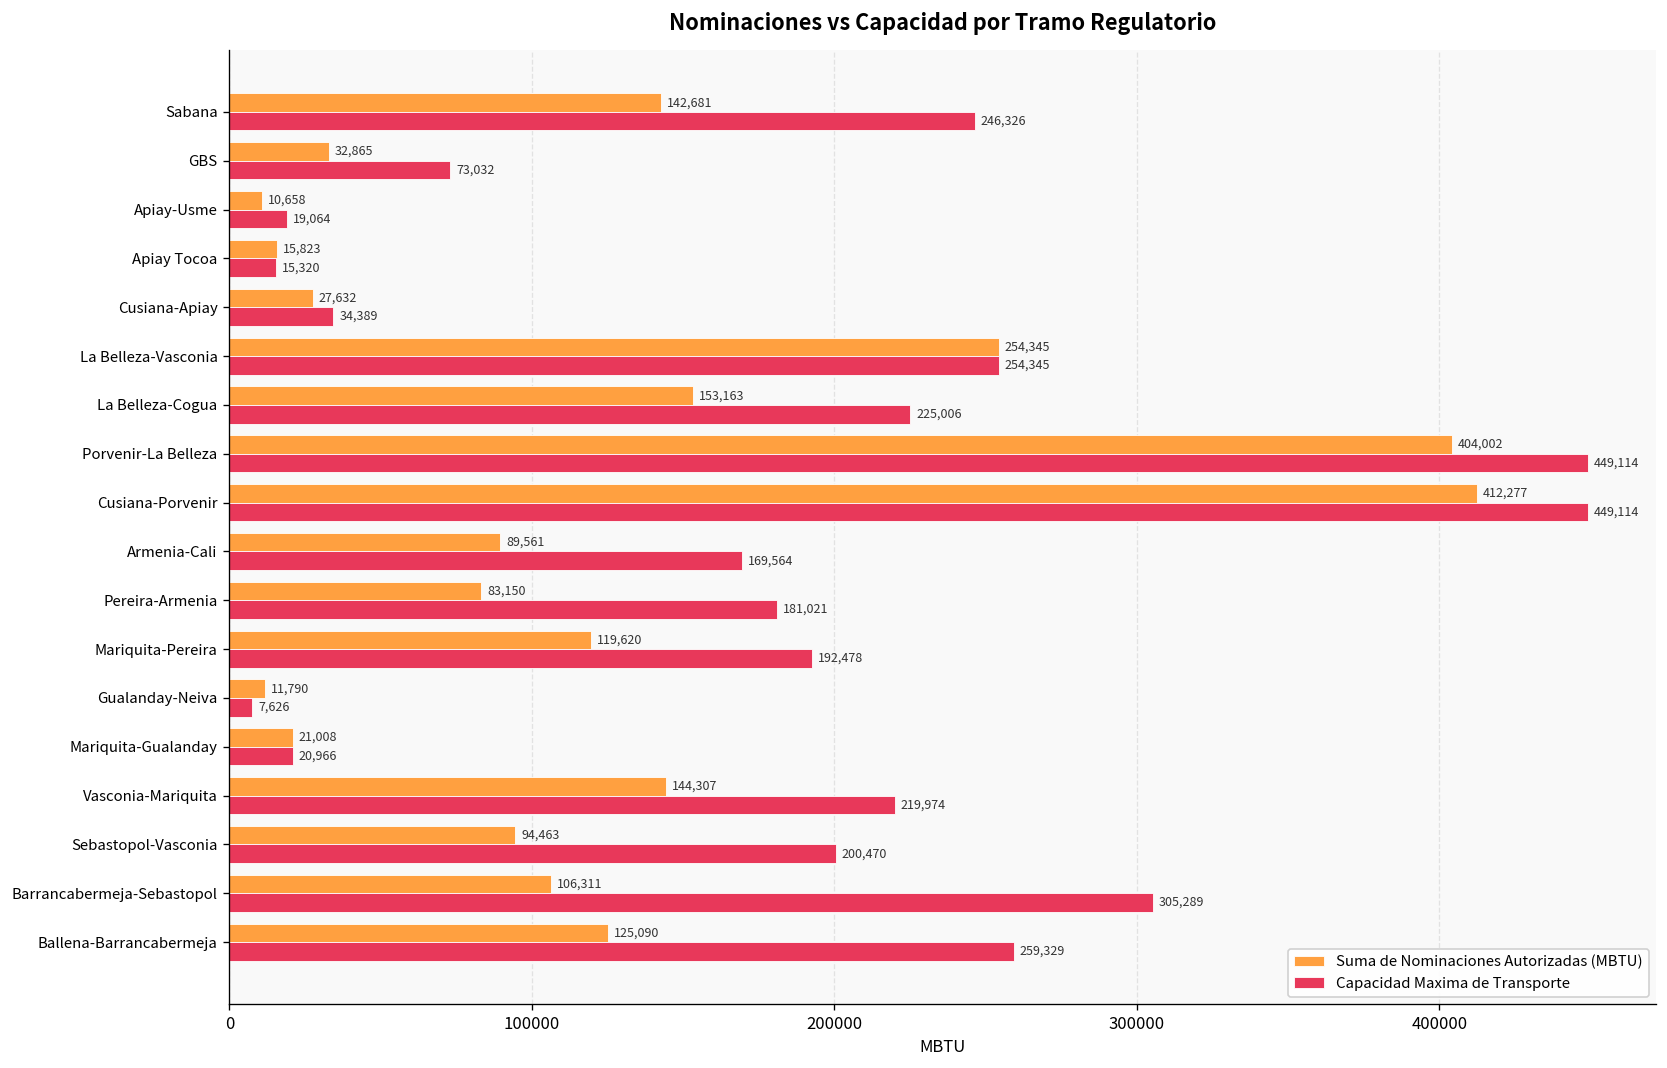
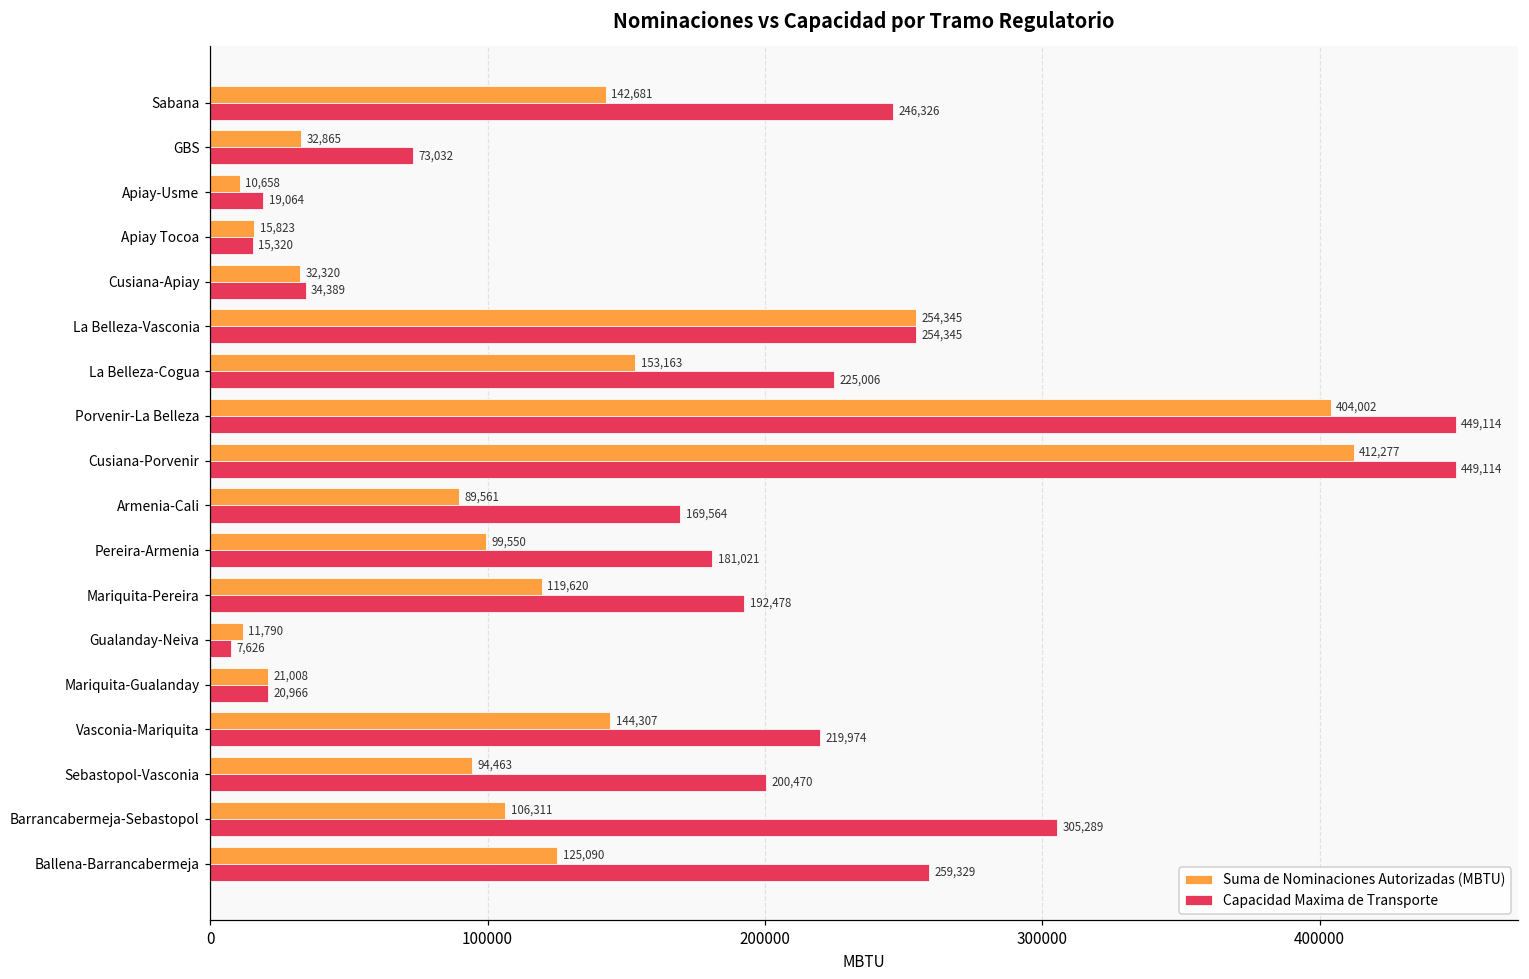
  {
    "Suma de Nominaciones Autorizadas (MBTU)": {
      "Sabana": "142,681",
      "GBS": "32,865",
      "Apiay-Usme": "10,658",
      "Apiay Tocoa": "15,823",
-     "Cusiana-Apiay": "27,632",
+     "Cusiana-Apiay": "32,320",
      "La Belleza-Vasconia": "254,345",
      "La Belleza-Cogua": "153,163",
      "Porvenir-La Belleza": "404,002",
      "Cusiana-Porvenir": "412,277",
      "Armenia-Cali": "89,561",
-     "Pereira-Armenia": "83,150",
+     "Pereira-Armenia": "99,550",
      "Mariquita-Pereira": "119,620",
      "Gualanday-Neiva": "11,790",
      "Mariquita-Gualanday": "21,008",
      "Vasconia-Mariquita": "144,307",
      "Sebastopol-Vasconia": "94,463",
      "Barrancabermeja-Sebastopol": "106,311",
      "Ballena-Barrancabermeja": "125,090"
    },
    "Capacidad Maxima de Transporte": {
      "Sabana": "246,326",
      "GBS": "73,032",
      "Apiay-Usme": "19,064",
      "Apiay Tocoa": "15,320",
      "Cusiana-Apiay": "34,389",
      "La Belleza-Vasconia": "254,345",
      "La Belleza-Cogua": "225,006",
      "Porvenir-La Belleza": "449,114",
      "Cusiana-Porvenir": "449,114",
      "Armenia-Cali": "169,564",
      "Pereira-Armenia": "181,021",
      "Mariquita-Pereira": "192,478",
      "Gualanday-Neiva": "7,626",
      "Mariquita-Gualanday": "20,966",
      "Vasconia-Mariquita": "219,974",
      "Sebastopol-Vasconia": "200,470",
      "Barrancabermeja-Sebastopol": "305,289",
      "Ballena-Barrancabermeja": "259,329"
    }
  }
